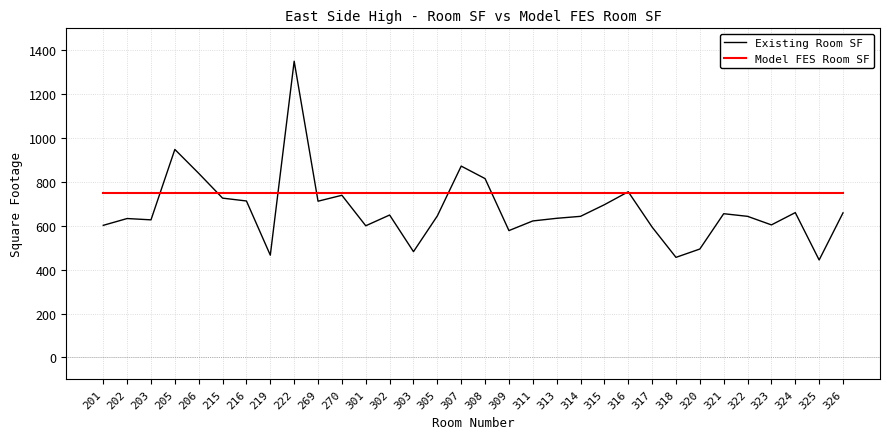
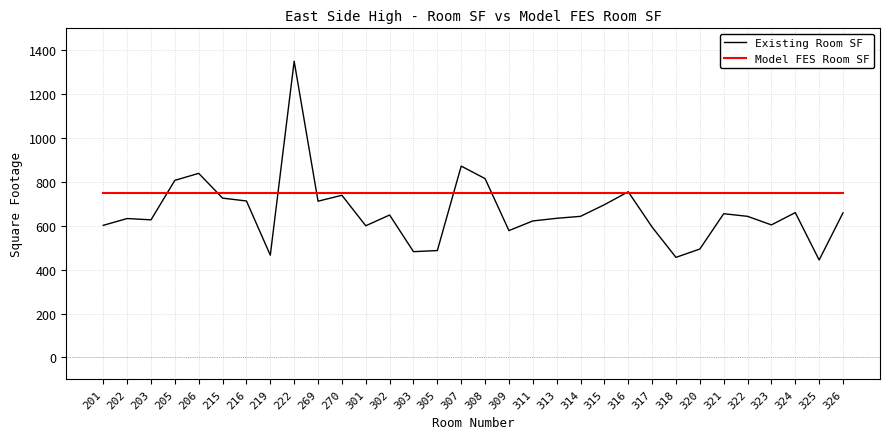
  {
    "Existing Room SF": {
      "201": 600,
      "202": 630,
      "203": 630,
-     "205": 950,
+     "205": 810,
      "206": 840,
      "215": 730,
      "216": 710,
      "219": 470,
      "222": 1350,
      "269": 710,
      "301": 600,
      "302": 650,
      "303": 480,
-     "305": 650,
+     "305": 490,
      "307": 870,
      "308": 820,
      "309": 580,
      "311": 620,
      "313": 630,
      "314": 640,
      "315": 700,
      "317": 590,
      "318": 460,
      "320": 490,
      "321": 660,
      "322": 640,
      "323": 600,
      "324": 660,
      "325": 440,
      "326": 660
    },
    "Model FES Room SF": {
      "201": 750,
      "202": 750,
      "203": 750,
      "205": 750,
      "206": 750,
      "215": 750,
      "216": 750,
      "219": 750,
      "222": 750,
      "269": 750,
      "301": 750,
      "302": 750,
      "303": 750,
      "305": 750,
      "307": 750,
      "308": 750,
      "309": 750,
      "311": 750,
      "313": 750,
      "314": 750,
      "315": 750,
      "317": 750,
      "318": 750,
      "320": 750,
      "321": 750,
      "322": 750,
      "323": 750,
      "324": 750,
      "325": 750,
      "326": 750
    }
  }
